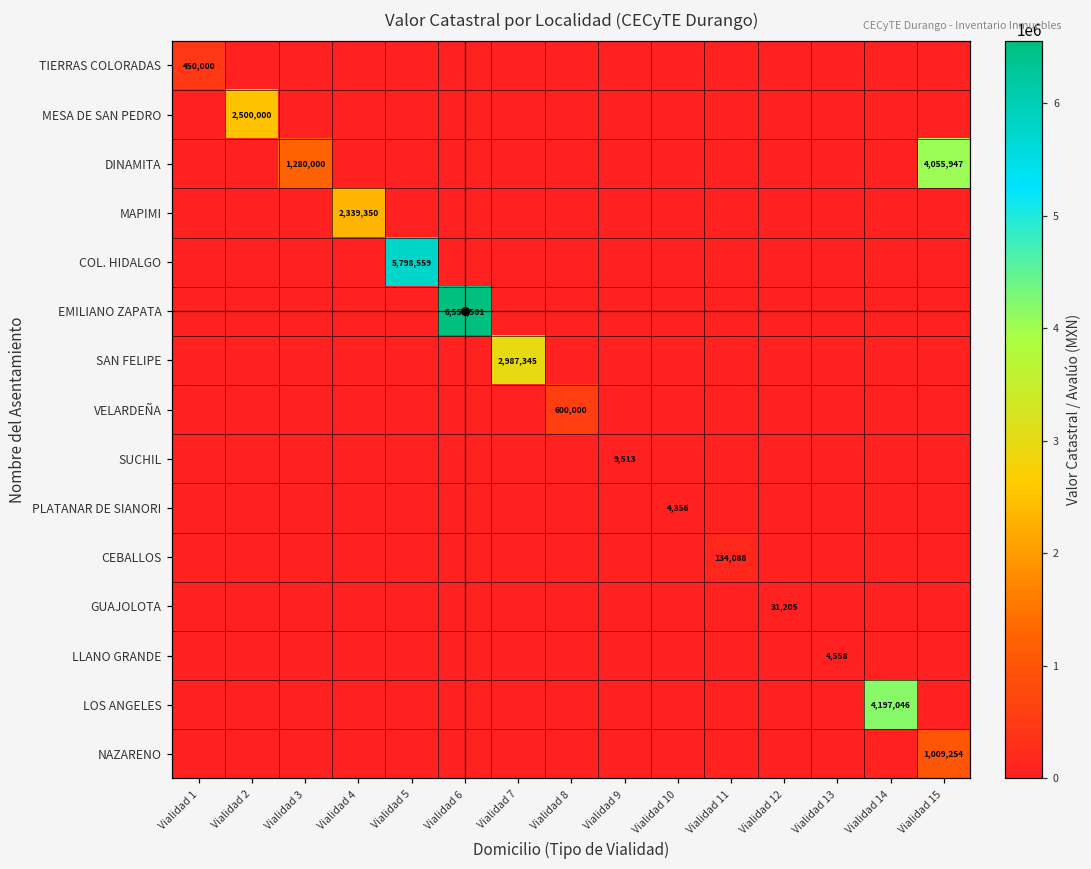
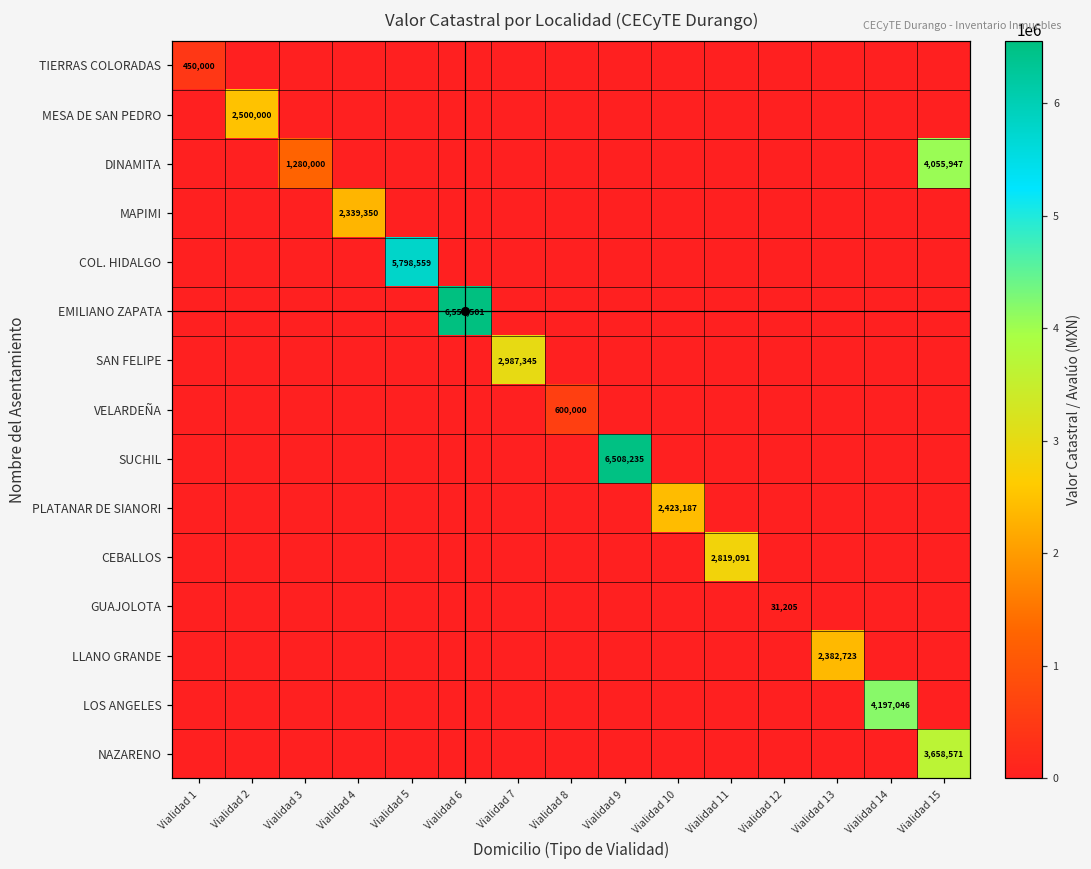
  {
    "TIERRAS COLORADAS": {
      "Vialidad 1": "450,000"
    },
    "MESA DE SAN PEDRO": {
      "Vialidad 2": "2,500,000"
    },
    "DINAMITA": {
      "Vialidad 3": "1,280,000",
      "Vialidad 15": "4,055,947"
    },
    "MAPIMI": {
      "Vialidad 4": "2,339,350"
    },
    "COL. HIDALGO": {
      "Vialidad 5": "5,798,559"
    },
    "SAN FELIPE": {
      "Vialidad 7": "2,987,345"
    },
    "VELARDEÑA": {
      "Vialidad 8": "600,000"
    },
    "SUCHIL": {
-     "Vialidad 9": "9,513"
+     "Vialidad 9": "6,508,235"
    },
    "PLATANAR DE SIANORI": {
-     "Vialidad 10": "4,356"
+     "Vialidad 10": "2,423,187"
    },
    "CEBALLOS": {
-     "Vialidad 11": "134,088"
+     "Vialidad 11": "2,819,091"
    },
    "GUAJOLOTA": {
      "Vialidad 12": "31,205"
    },
    "LLANO GRANDE": {
-     "Vialidad 13": "4,558"
+     "Vialidad 13": "2,382,723"
    },
    "LOS ANGELES": {
      "Vialidad 14": "4,197,046"
    },
    "NAZARENO": {
-     "Vialidad 15": "1,009,254"
+     "Vialidad 15": "3,658,571"
    }
  }
